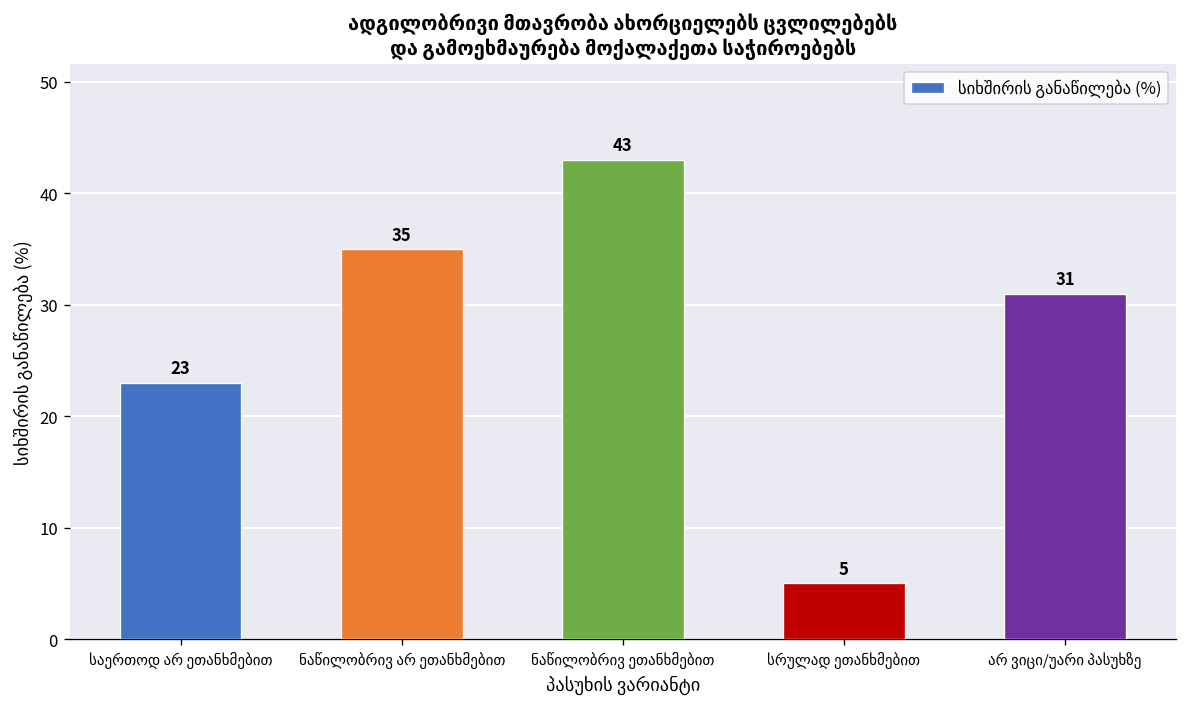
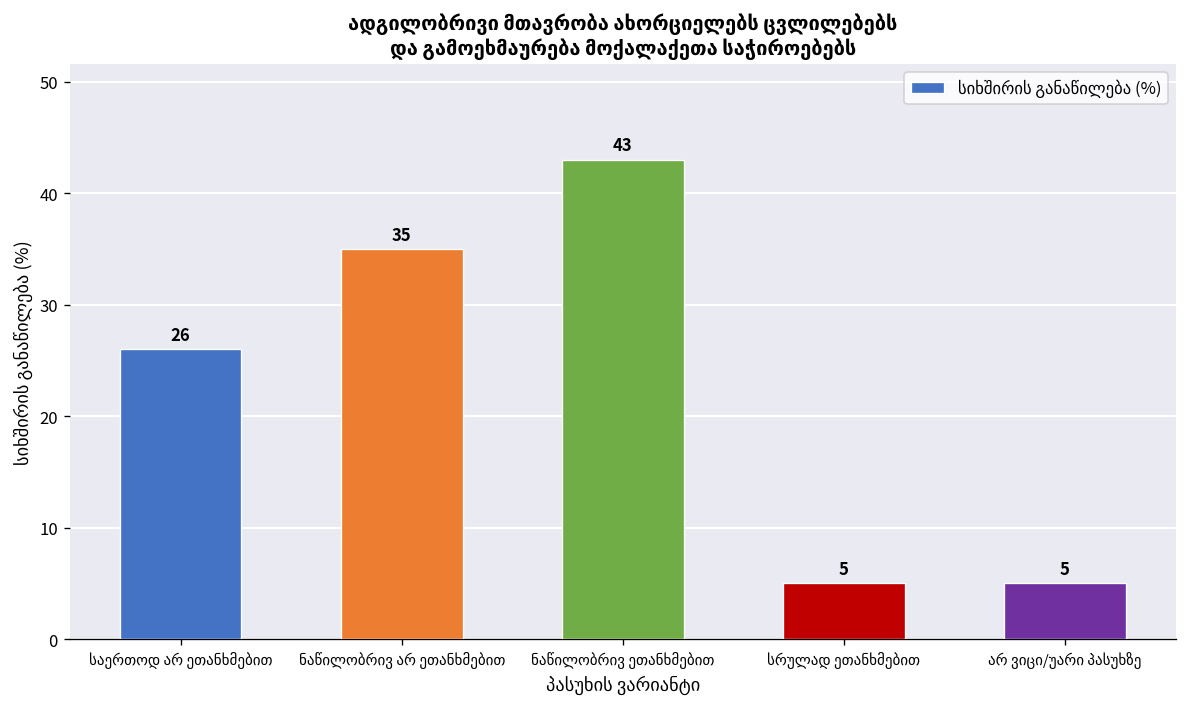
  {
-   "საერთოდ არ ეთანხმებით": 23,
+   "საერთოდ არ ეთანხმებით": 26,
    "ნაწილობრივ არ ეთანხმებით": 35,
    "ნაწილობრივ ეთანხმებით": 43,
    "სრულად ეთანხმებით": 5,
-   "არ ვიცი/უარი პასუხზე": 31
+   "არ ვიცი/უარი პასუხზე": 5
  }
